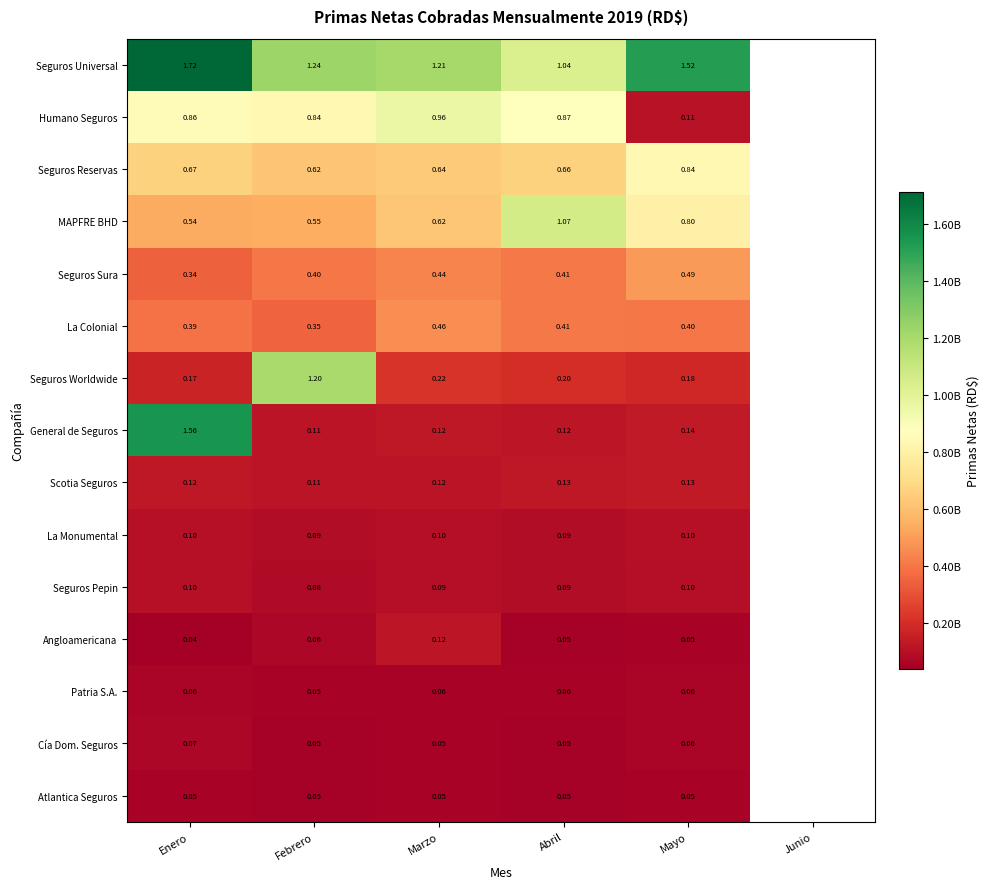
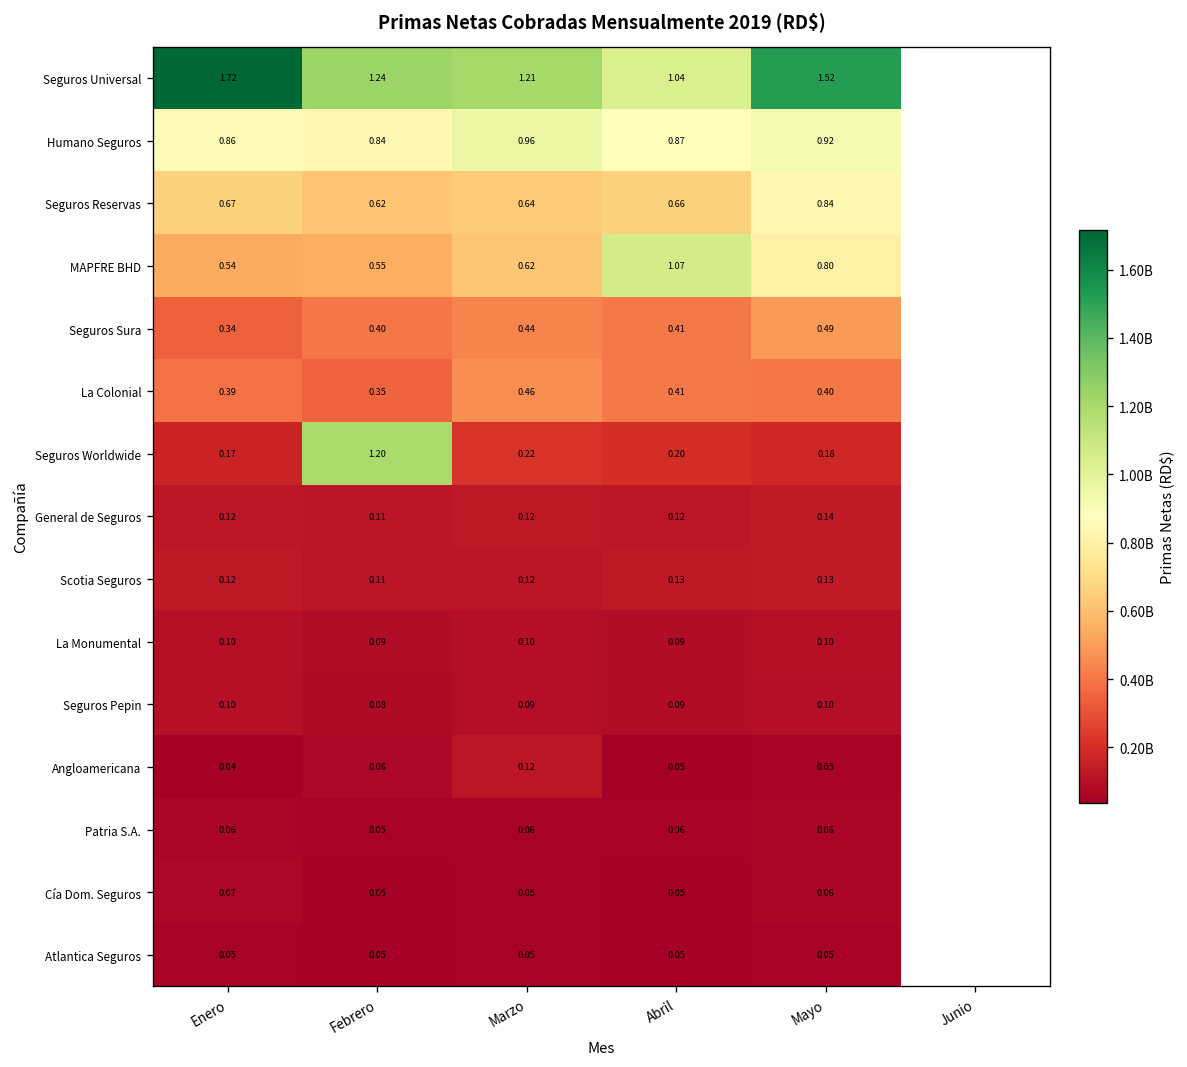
  {
    "Seguros Universal": {
      "Enero": 1.72,
      "Febrero": 1.24,
      "Marzo": 1.21,
      "Abril": 1.04,
      "Mayo": 1.52
    },
    "Humano Seguros": {
      "Enero": 0.86,
      "Febrero": 0.84,
      "Marzo": 0.96,
      "Abril": 0.87,
-     "Mayo": 0.11
+     "Mayo": 0.92
    },
    "Seguros Reservas": {
      "Enero": 0.67,
      "Febrero": 0.62,
      "Marzo": 0.64,
      "Abril": 0.66,
      "Mayo": 0.84
    },
    "MAPFRE BHD": {
      "Enero": 0.54,
      "Febrero": 0.55,
      "Marzo": 0.62,
      "Abril": 1.07,
      "Mayo": 0.80
    },
    "Seguros Sura": {
      "Enero": 0.34,
      "Febrero": 0.40,
      "Marzo": 0.44,
      "Abril": 0.41,
      "Mayo": 0.49
    },
    "La Colonial": {
      "Enero": 0.39,
      "Febrero": 0.35,
      "Marzo": 0.46,
      "Abril": 0.41,
      "Mayo": 0.40
    },
    "Seguros Worldwide": {
      "Enero": 0.17,
      "Febrero": 1.20,
      "Marzo": 0.22,
      "Abril": 0.20,
      "Mayo": 0.18
    },
    "General de Seguros": {
-     "Enero": 1.56,
+     "Enero": 0.12,
      "Febrero": 0.11,
      "Marzo": 0.12,
      "Abril": 0.12,
      "Mayo": 0.14
    },
    "Scotia Seguros": {
      "Enero": 0.12,
      "Febrero": 0.11,
      "Marzo": 0.12,
      "Abril": 0.13,
      "Mayo": 0.13
    },
    "La Monumental": {
      "Enero": 0.10,
      "Febrero": 0.09,
      "Marzo": 0.10,
      "Abril": 0.09,
      "Mayo": 0.10
    },
    "Seguros Pepin": {
      "Enero": 0.10,
      "Febrero": 0.08,
      "Marzo": 0.09,
      "Abril": 0.09,
      "Mayo": 0.10
    },
    "Angloamericana": {
      "Enero": 0.04,
      "Febrero": 0.06,
      "Marzo": 0.12,
      "Abril": 0.05,
      "Mayo": 0.05
    },
    "Patria S.A.": {
      "Enero": 0.06,
      "Febrero": 0.05,
      "Marzo": 0.06,
      "Abril": 0.06,
      "Mayo": 0.06
    },
    "Cía Dom. Seguros": {
      "Enero": 0.07,
      "Febrero": 0.05,
      "Marzo": 0.05,
      "Abril": 0.05,
      "Mayo": 0.06
    },
    "Atlantica Seguros": {
      "Enero": 0.05,
      "Febrero": 0.05,
      "Marzo": 0.05,
      "Abril": 0.05,
      "Mayo": 0.05
    }
  }
